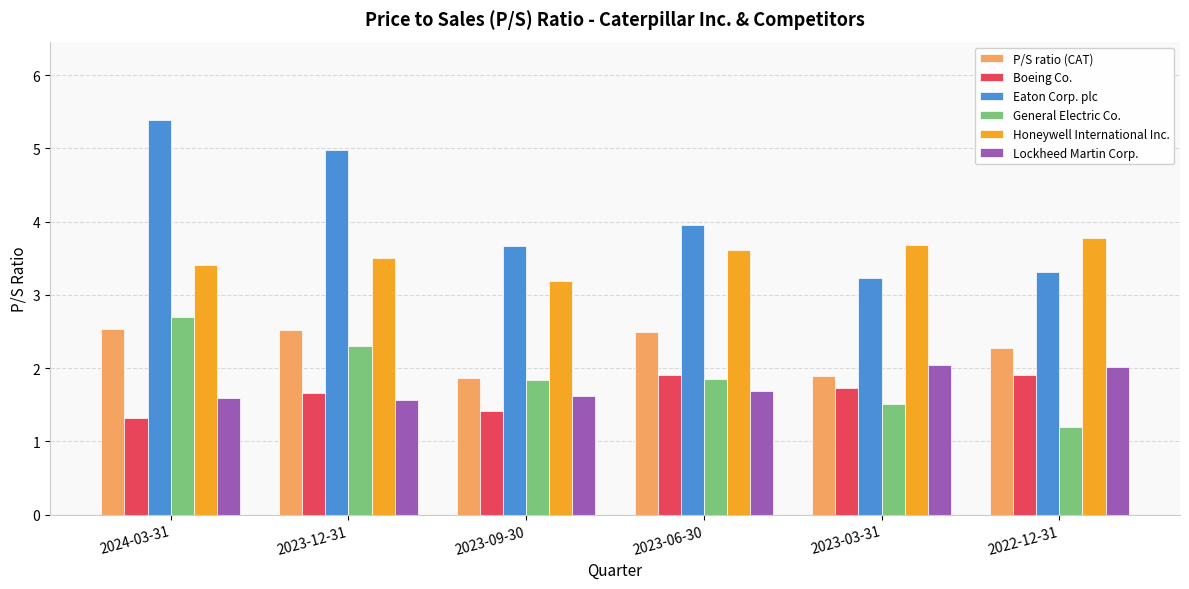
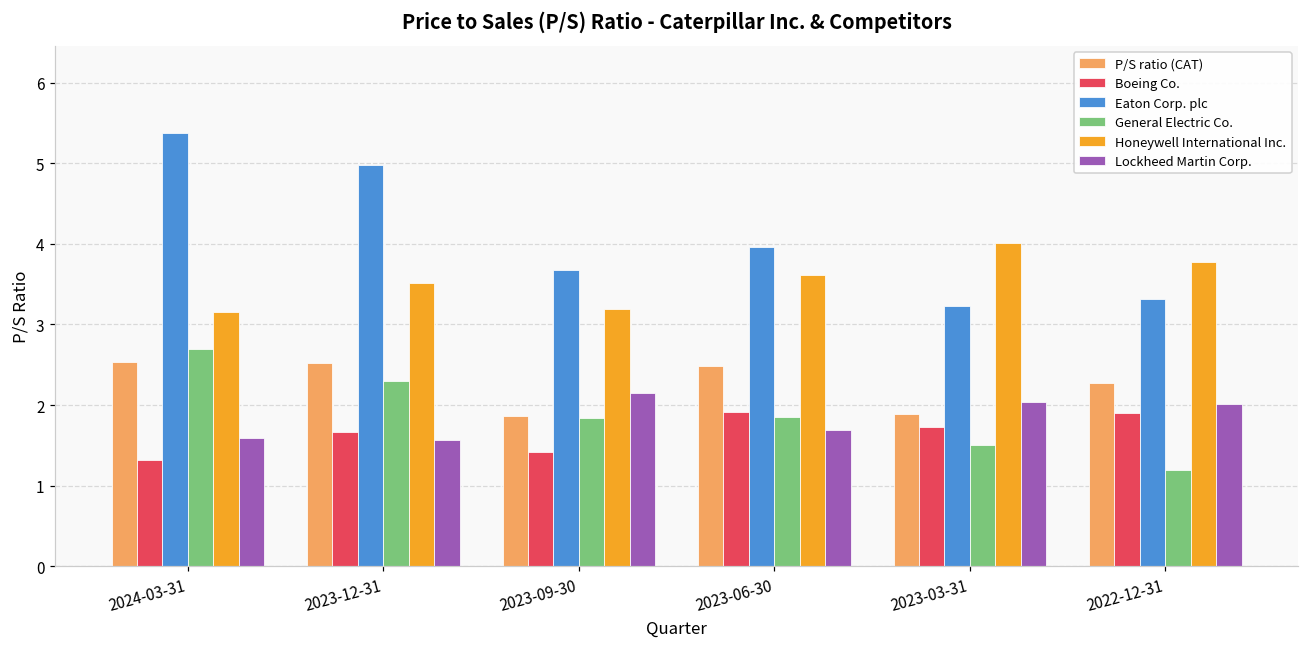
  {
    "P/S ratio (CAT)": {
      "2024-03-31": 2.5,
      "2023-12-31": 2.5,
      "2023-09-30": 1.9,
      "2023-06-30": 2.5,
      "2023-03-31": 1.9,
      "2022-12-31": 2.3
    },
    "Boeing Co.": {
      "2024-03-31": 1.3,
      "2023-12-31": 1.7,
      "2023-09-30": 1.4,
      "2023-06-30": 1.9,
      "2023-03-31": 1.7,
      "2022-12-31": 1.9
    },
    "Eaton Corp. plc": {
      "2024-03-31": 5.4,
      "2023-12-31": 5.0,
      "2023-09-30": 3.7,
      "2023-06-30": 4.0,
      "2023-03-31": 3.2,
      "2022-12-31": 3.3
    },
    "General Electric Co.": {
      "2024-03-31": 2.7,
      "2023-12-31": 2.3,
      "2023-09-30": 1.8,
      "2023-06-30": 1.9,
      "2023-03-31": 1.5,
      "2022-12-31": 1.2
    },
    "Honeywell International Inc.": {
-     "2024-03-31": 3.4,
+     "2024-03-31": 3.2,
      "2023-12-31": 3.5,
      "2023-09-30": 3.2,
      "2023-06-30": 3.6,
-     "2023-03-31": 3.7,
+     "2023-03-31": 4.0,
      "2022-12-31": 3.8
    },
    "Lockheed Martin Corp.": {
      "2024-03-31": 1.6,
      "2023-12-31": 1.6,
-     "2023-09-30": 1.6,
+     "2023-09-30": 2.2,
      "2023-06-30": 1.7,
      "2023-03-31": 2.0,
      "2022-12-31": 2.0
    }
  }
